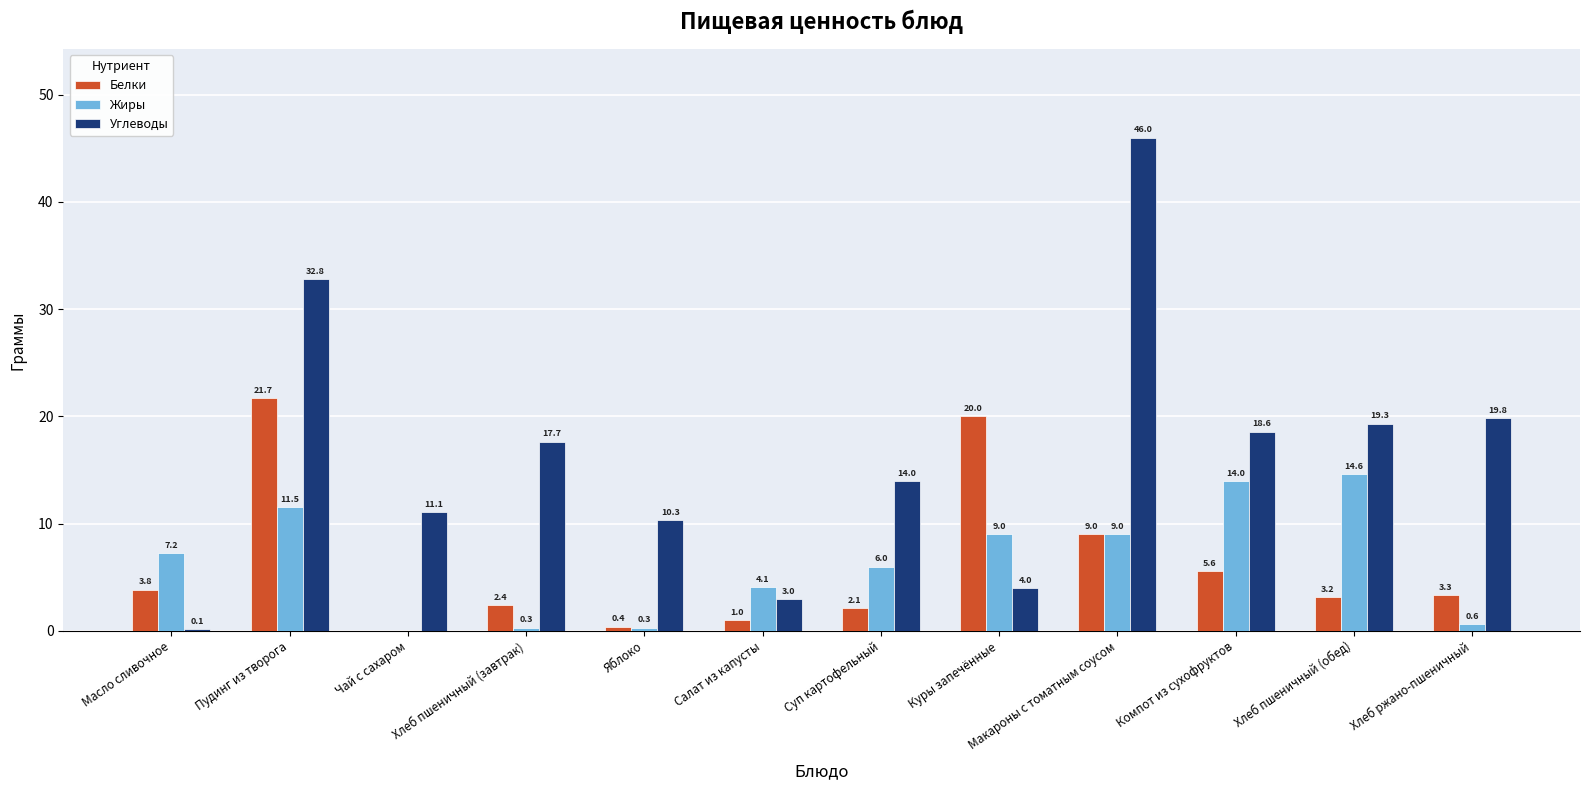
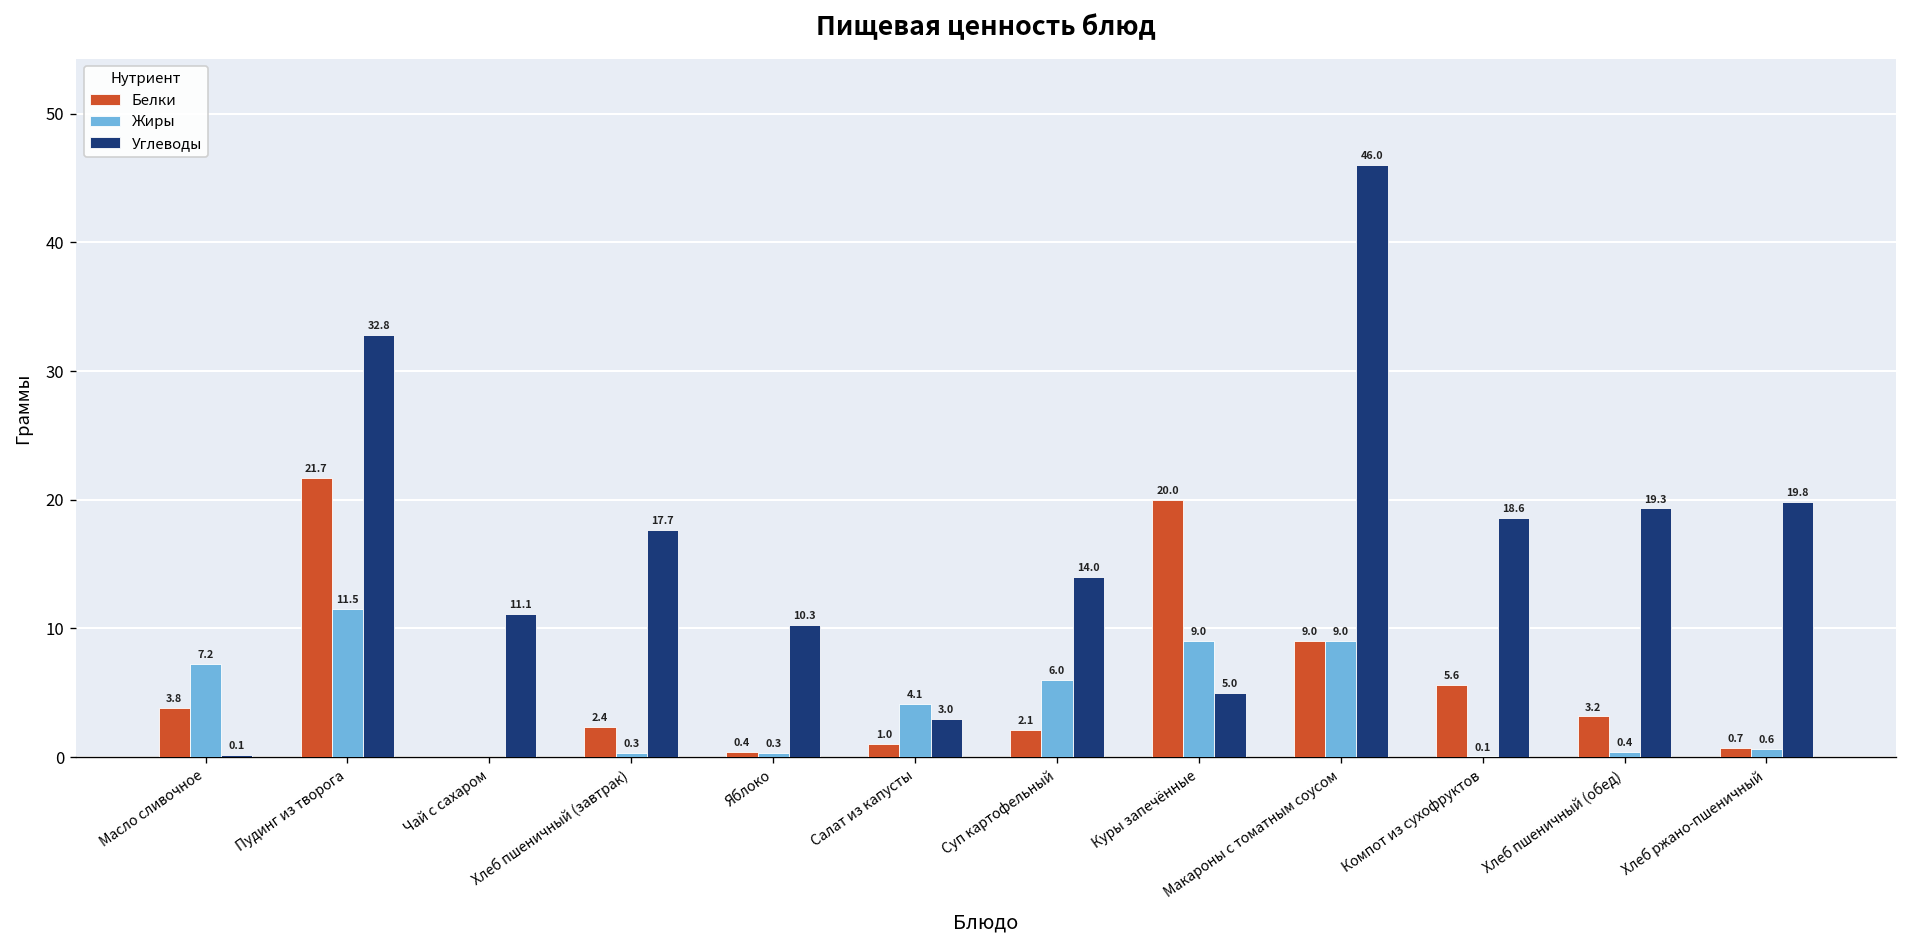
  {
    "Белки": {
      "Масло сливочное": 3.8,
      "Пудинг из творога": 21.7,
      "Хлеб пшеничный (завтрак)": 2.4,
      "Яблоко": 0.4,
      "Салат из капусты": 1.0,
      "Суп картофельный": 2.1,
      "Куры запечённые": 20.0,
      "Макароны с томатным соусом": 9.0,
      "Компот из сухофруктов": 5.6,
      "Хлеб пшеничный (обед)": 3.2,
-     "Хлеб ржано-пшеничный": 3.3
+     "Хлеб ржано-пшеничный": 0.7
    },
    "Жиры": {
      "Масло сливочное": 7.2,
      "Пудинг из творога": 11.5,
      "Хлеб пшеничный (завтрак)": 0.3,
      "Яблоко": 0.3,
      "Салат из капусты": 4.1,
      "Суп картофельный": 6.0,
      "Куры запечённые": 9.0,
      "Макароны с томатным соусом": 9.0,
-     "Компот из сухофруктов": 14.0,
-     "Хлеб пшеничный (обед)": 14.6,
+     "Компот из сухофруктов": 0.1,
+     "Хлеб пшеничный (обед)": 0.4,
      "Хлеб ржано-пшеничный": 0.6
    },
    "Углеводы": {
      "Масло сливочное": 0.1,
      "Пудинг из творога": 32.8,
      "Чай с сахаром": 11.1,
      "Хлеб пшеничный (завтрак)": 17.7,
      "Яблоко": 10.3,
      "Салат из капусты": 3.0,
      "Суп картофельный": 14.0,
-     "Куры запечённые": 4.0,
+     "Куры запечённые": 5.0,
      "Макароны с томатным соусом": 46.0,
      "Компот из сухофруктов": 18.6,
      "Хлеб пшеничный (обед)": 19.3,
      "Хлеб ржано-пшеничный": 19.8
    }
  }
